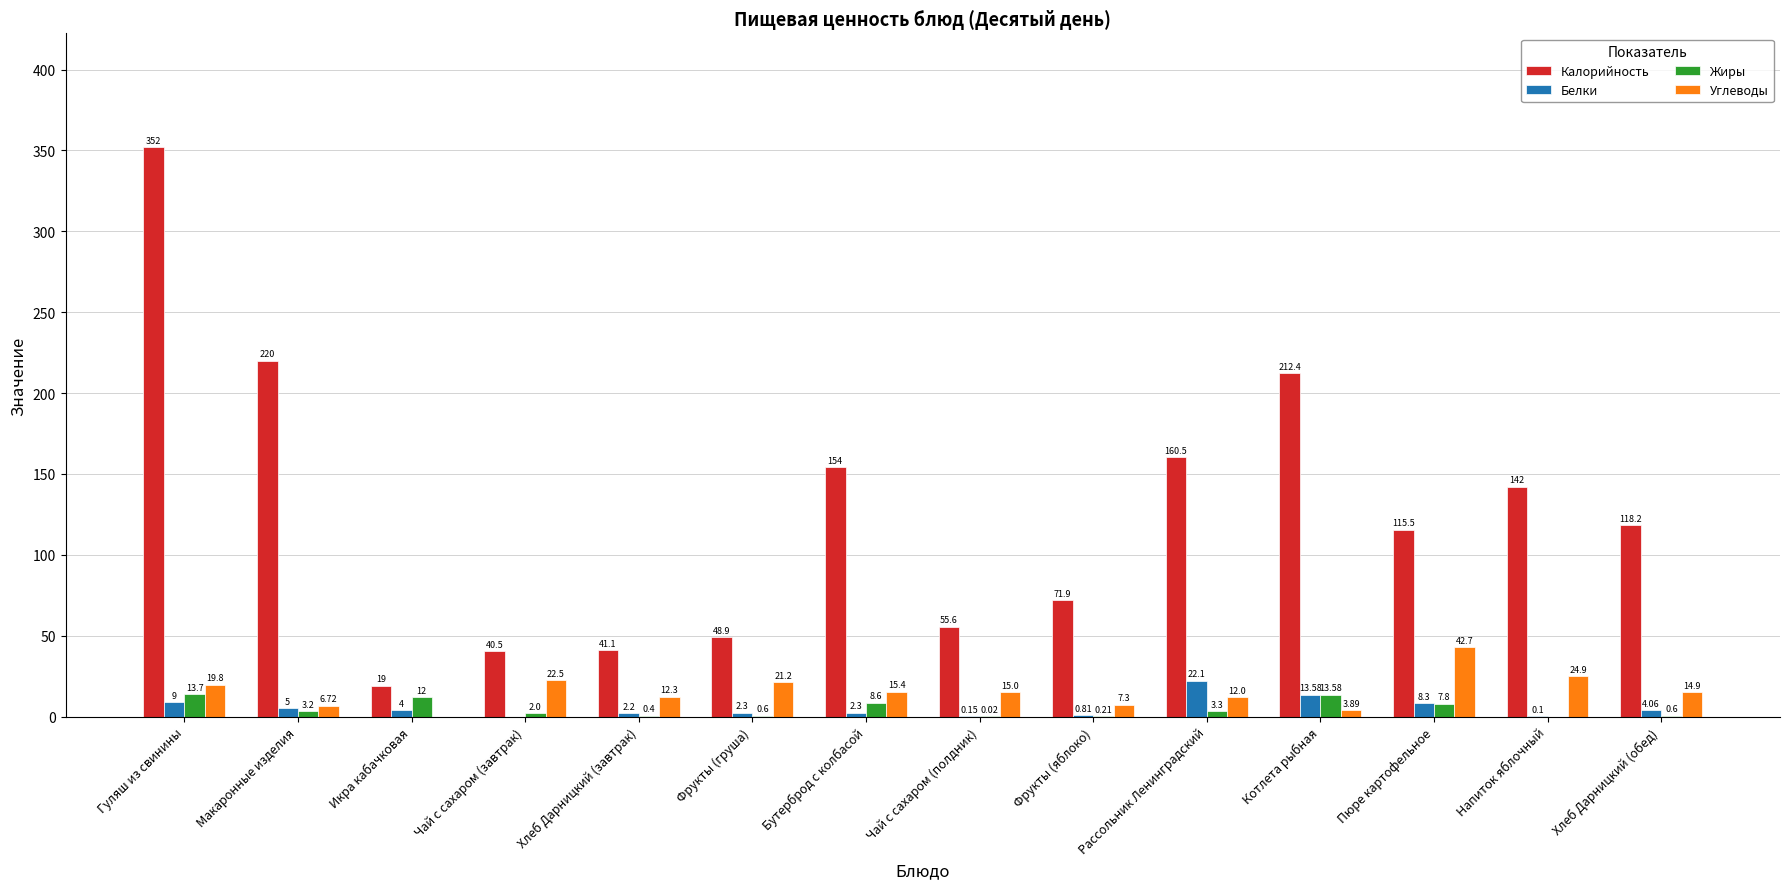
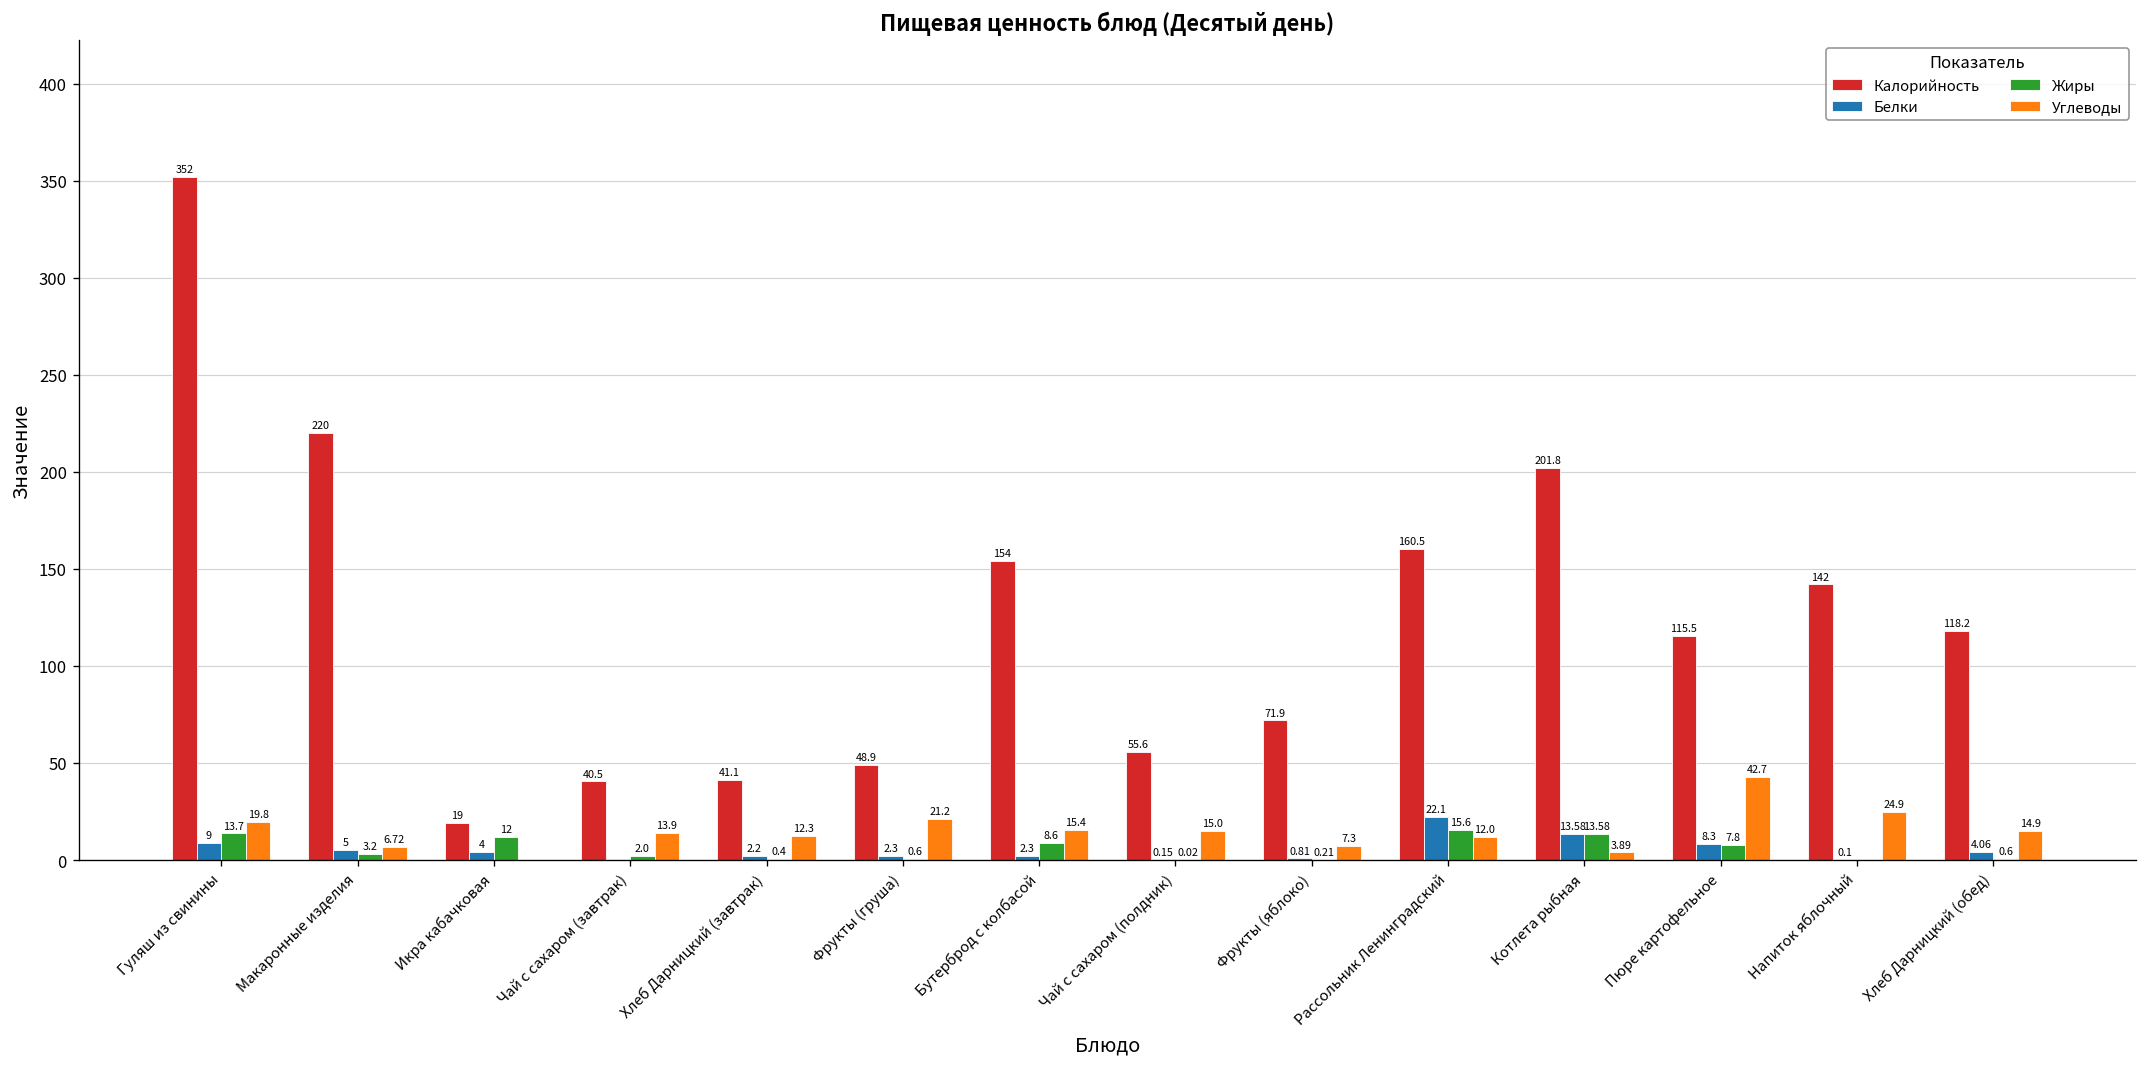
  {
    "Калорийность": {
      "Гуляш из свинины": 352,
      "Макаронные изделия": 220,
      "Икра кабачковая": 19,
      "Чай с сахаром (завтрак)": 40.5,
      "Хлеб Дарницкий (завтрак)": 41.1,
      "Фрукты (груша)": 48.9,
      "Бутерброд с колбасой": 154,
      "Чай с сахаром (полдник)": 55.6,
      "Фрукты (яблоко)": 71.9,
      "Рассольник Ленинградский": 160.5,
-     "Котлета рыбная": 212.4,
+     "Котлета рыбная": 201.8,
      "Пюре картофельное": 115.5,
      "Напиток яблочный": 142,
      "Хлеб Дарницкий (обед)": 118.2
    },
    "Белки": {
      "Гуляш из свинины": 9,
      "Макаронные изделия": 5,
      "Икра кабачковая": 4,
      "Хлеб Дарницкий (завтрак)": 2.2,
      "Фрукты (груша)": 2.3,
      "Бутерброд с колбасой": 2.3,
      "Чай с сахаром (полдник)": 0.15,
      "Фрукты (яблоко)": 0.81,
      "Рассольник Ленинградский": 22.1,
      "Котлета рыбная": 13.58,
      "Пюре картофельное": 8.3,
      "Напиток яблочный": 0.1,
      "Хлеб Дарницкий (обед)": 4.06
    },
    "Жиры": {
      "Гуляш из свинины": 13.7,
      "Макаронные изделия": 3.2,
      "Икра кабачковая": 12,
      "Чай с сахаром (завтрак)": 2.0,
      "Хлеб Дарницкий (завтрак)": 0.4,
      "Фрукты (груша)": 0.6,
      "Бутерброд с колбасой": 8.6,
      "Чай с сахаром (полдник)": 0.02,
      "Фрукты (яблоко)": 0.21,
-     "Рассольник Ленинградский": 3.3,
+     "Рассольник Ленинградский": 15.6,
      "Котлета рыбная": 13.58,
      "Пюре картофельное": 7.8,
      "Хлеб Дарницкий (обед)": 0.6
    },
    "Углеводы": {
      "Гуляш из свинины": 19.8,
      "Макаронные изделия": 6.72,
-     "Чай с сахаром (завтрак)": 22.5,
+     "Чай с сахаром (завтрак)": 13.9,
      "Хлеб Дарницкий (завтрак)": 12.3,
      "Фрукты (груша)": 21.2,
      "Бутерброд с колбасой": 15.4,
      "Чай с сахаром (полдник)": 15.0,
      "Фрукты (яблоко)": 7.3,
      "Рассольник Ленинградский": 12.0,
      "Котлета рыбная": 3.89,
      "Пюре картофельное": 42.7,
      "Напиток яблочный": 24.9,
      "Хлеб Дарницкий (обед)": 14.9
    }
  }
